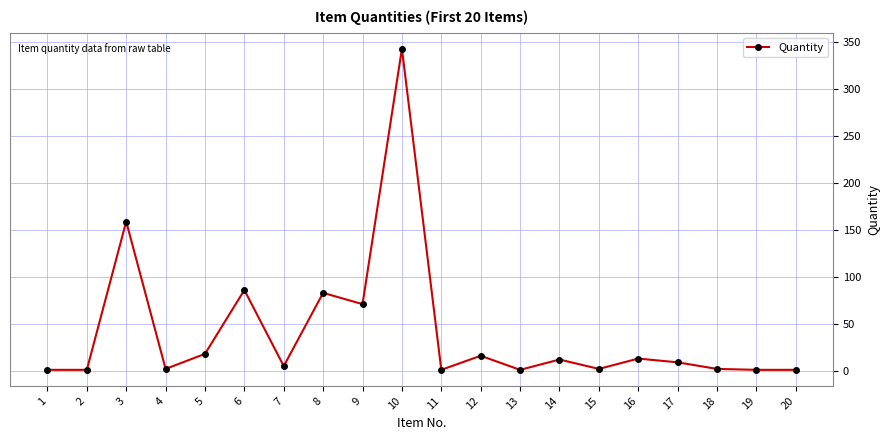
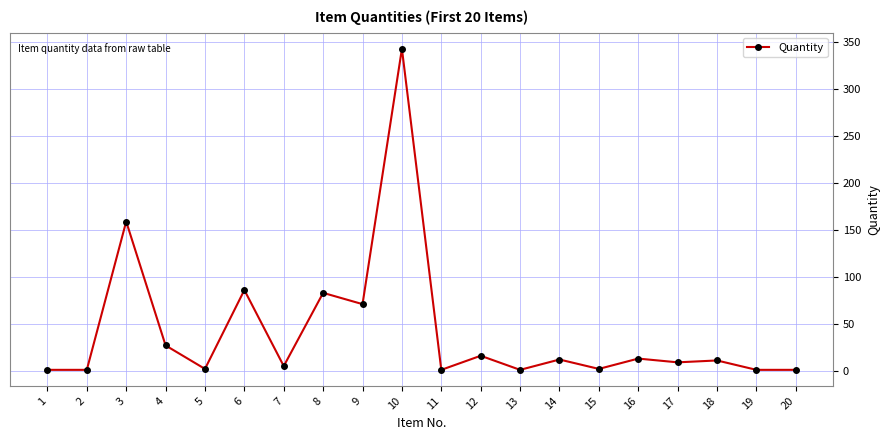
  {
    "1": 0,
    "2": 0,
    "3": 160,
-   "4": 0,
-   "5": 20,
+   "4": 30,
+   "5": 0,
    "6": 90,
    "7": 10,
    "8": 80,
    "9": 70,
    "10": 340,
    "11": 0,
    "12": 20,
    "13": 0,
    "14": 10,
    "15": 0,
    "16": 10,
    "17": 10,
-   "18": 0,
+   "18": 10,
    "19": 0,
    "20": 0
  }
